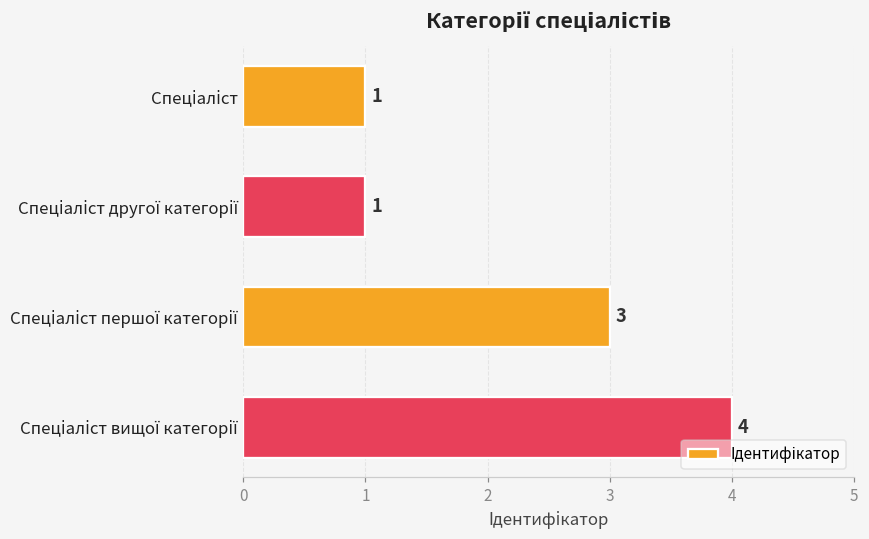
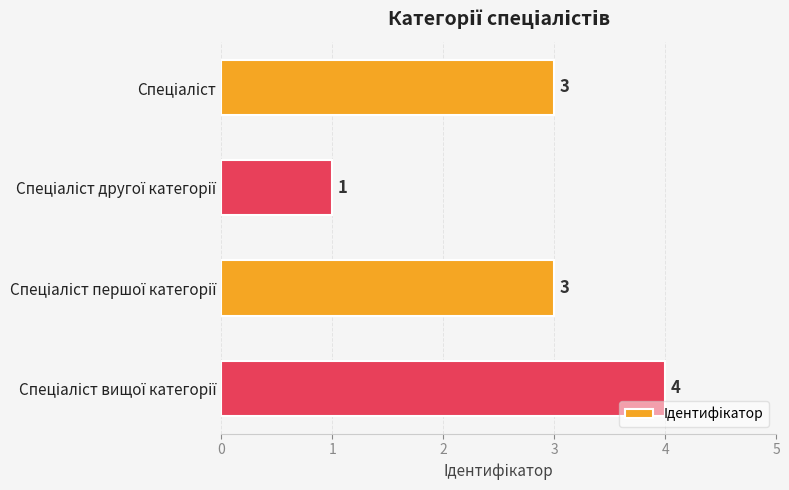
  {
-   "Спеціаліст": 1,
+   "Спеціаліст": 3,
    "Спеціаліст другої категорії": 1,
    "Спеціаліст першої категорії": 3,
    "Спеціаліст вищої категорії": 4
  }
